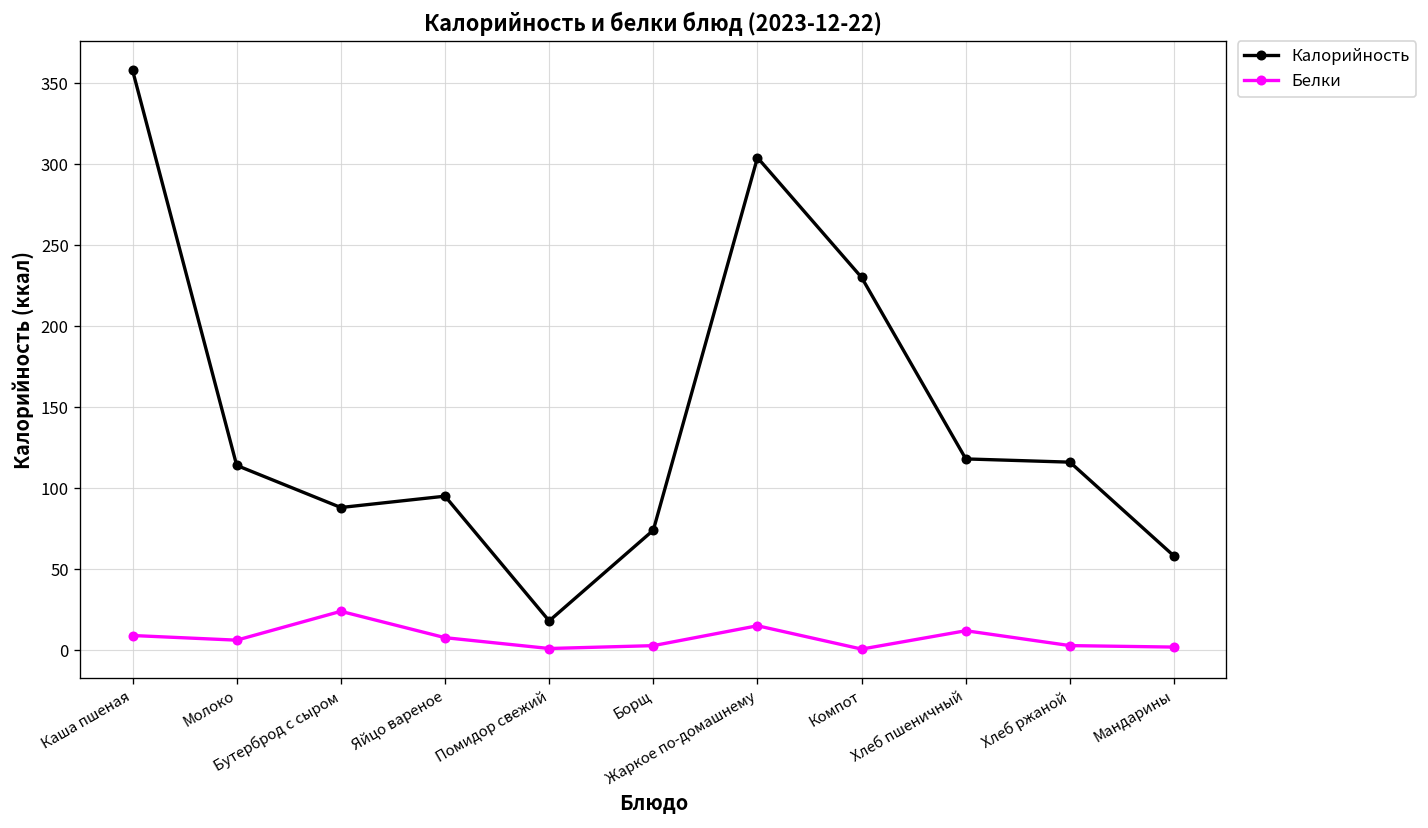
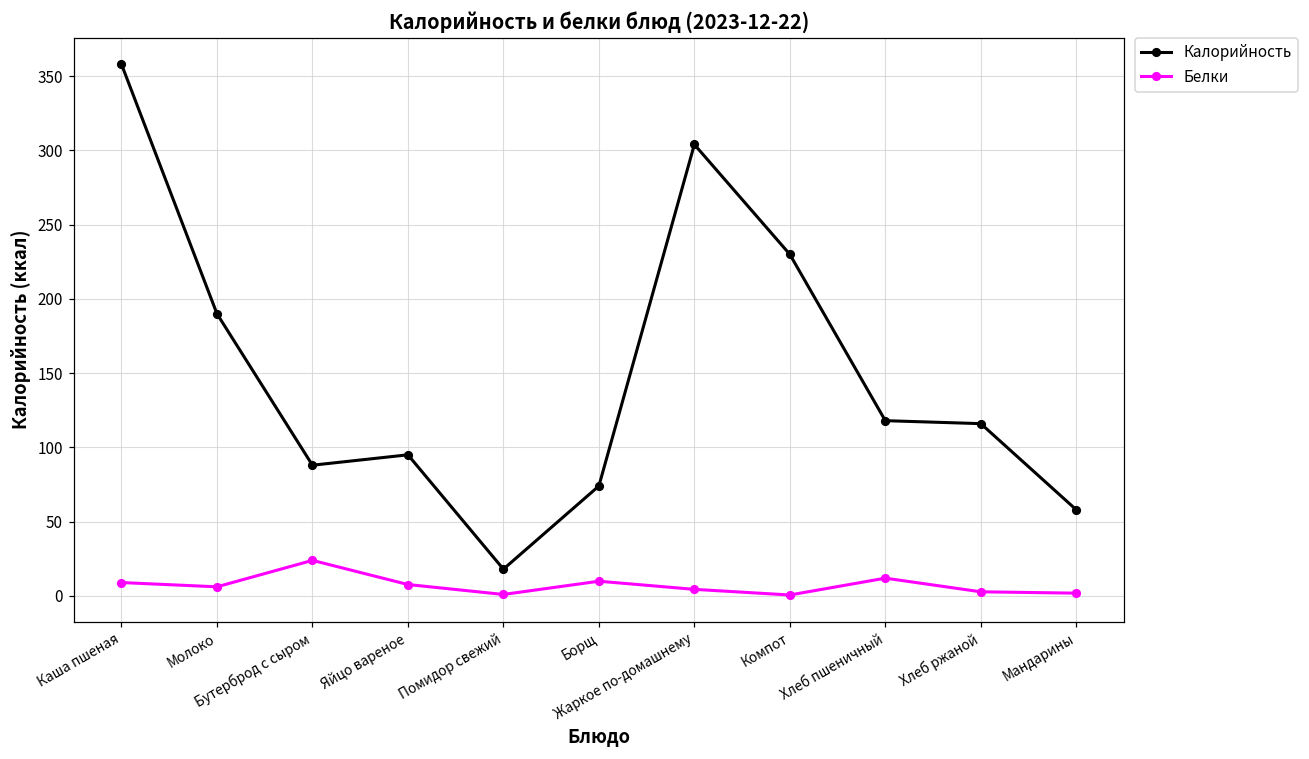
  {
    "Калорийность": {
      "Каша пшеная": 358,
-     "Молоко": 114,
+     "Молоко": 190,
      "Бутерброд с сыром": 88,
      "Яйцо вареное": 95,
      "Помидор свежий": 18,
      "Борщ": 74,
      "Жаркое по-домашнему": 304,
      "Компот": 230,
      "Хлеб пшеничный": 118,
      "Хлеб ржаной": 116,
      "Мандарины": 58
    },
    "Белки": {
      "Каша пшеная": 9,
      "Молоко": 6,
      "Бутерброд с сыром": 24,
      "Яйцо вареное": 8,
      "Помидор свежий": 1,
-     "Борщ": 3,
-     "Жаркое по-домашнему": 15,
+     "Борщ": 10,
+     "Жаркое по-домашнему": 4,
      "Компот": 1,
      "Хлеб пшеничный": 12,
      "Хлеб ржаной": 3,
      "Мандарины": 2
    }
  }
